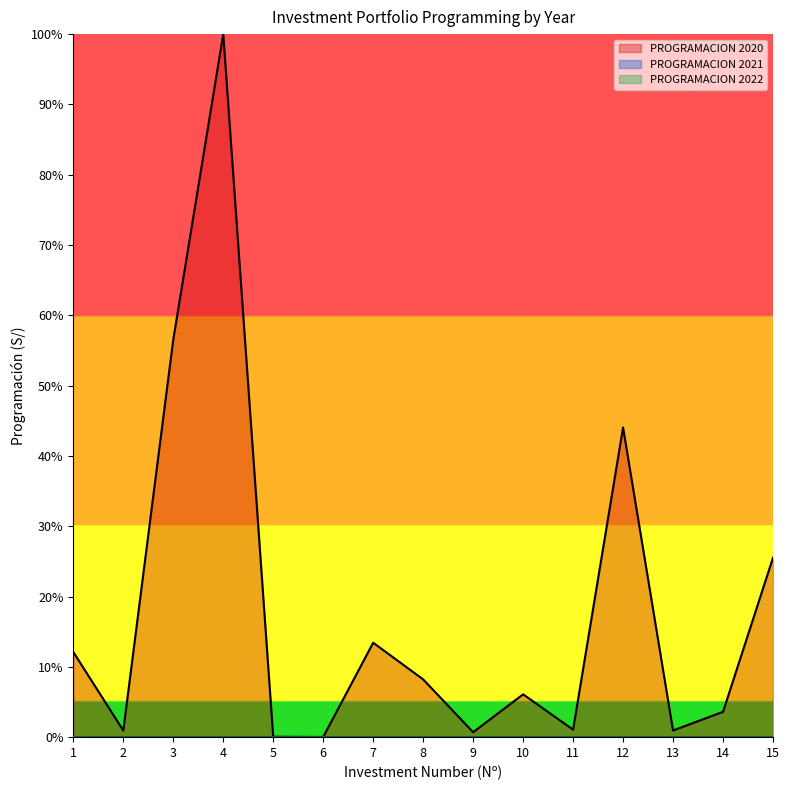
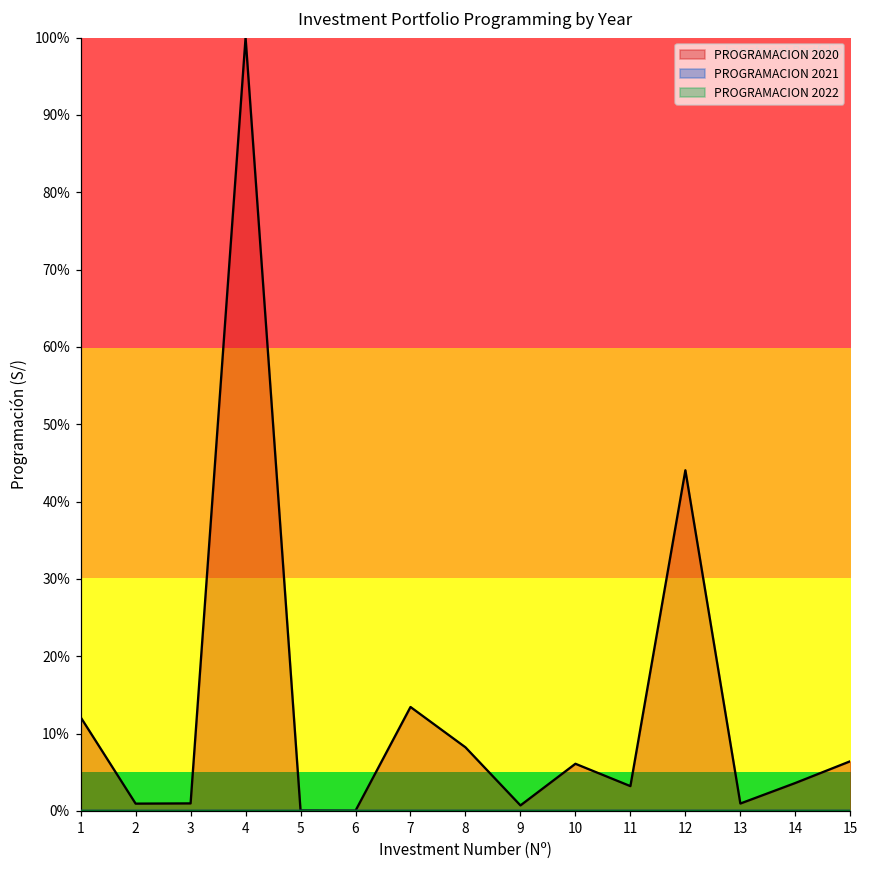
  {
    "PROGRAMACION 2020": {
      "1": "12%",
      "2": "1%",
-     "3": "57%",
+     "3": "1%",
      "4": "100%",
      "7": "13%",
      "8": "8%",
      "9": "1%",
      "10": "6%",
-     "11": "1%",
+     "11": "3%",
      "12": "44%",
      "13": "1%",
      "14": "4%",
-     "15": "26%"
+     "15": "6%"
    },
    "PROGRAMACION 2022": {
      "1": "0%",
      "2": "0%",
      "3": "0%",
      "4": "0%",
      "7": "0%",
      "8": "0%",
      "9": "0%",
      "10": "0%",
      "11": "0%",
      "12": "0%",
      "13": "0%",
      "14": "0%",
      "15": "0%"
    }
  }
